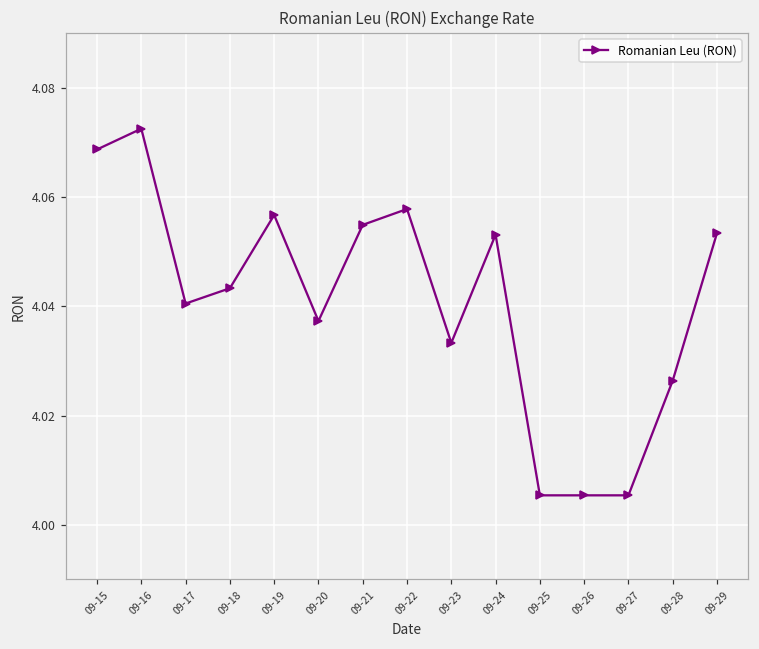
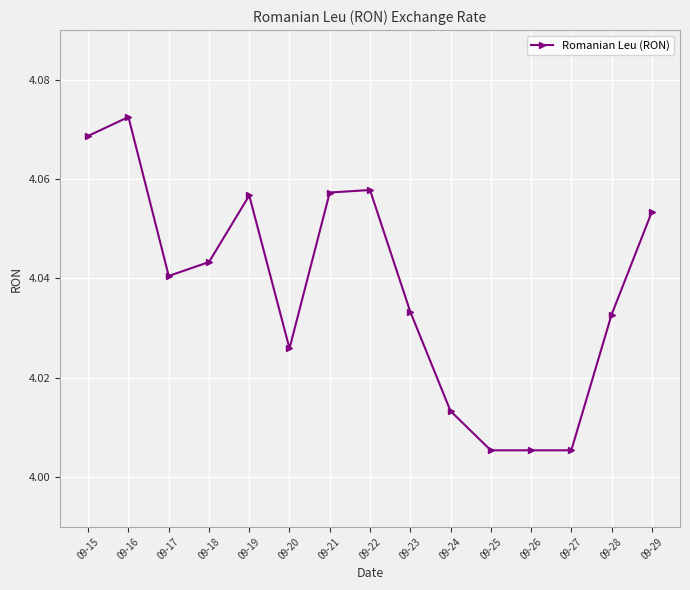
  {
    "09-15": 4.069,
    "09-16": 4.073,
    "09-17": 4.041,
    "09-18": 4.043,
    "09-19": 4.057,
-   "09-20": 4.037,
-   "09-21": 4.055,
+   "09-20": 4.026,
+   "09-21": 4.057,
    "09-22": 4.058,
    "09-23": 4.033,
-   "09-24": 4.053,
+   "09-24": 4.013,
    "09-25": 4.005,
    "09-26": 4.005,
    "09-27": 4.005,
-   "09-28": 4.026,
+   "09-28": 4.033,
    "09-29": 4.053
  }
